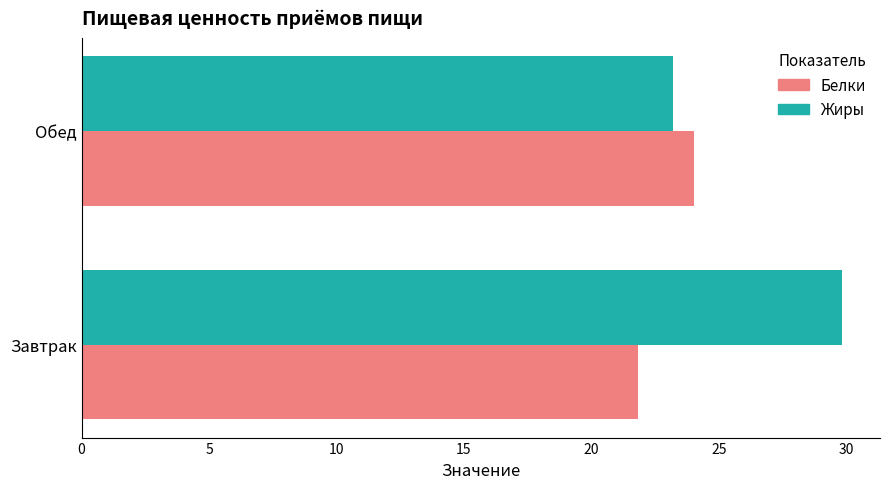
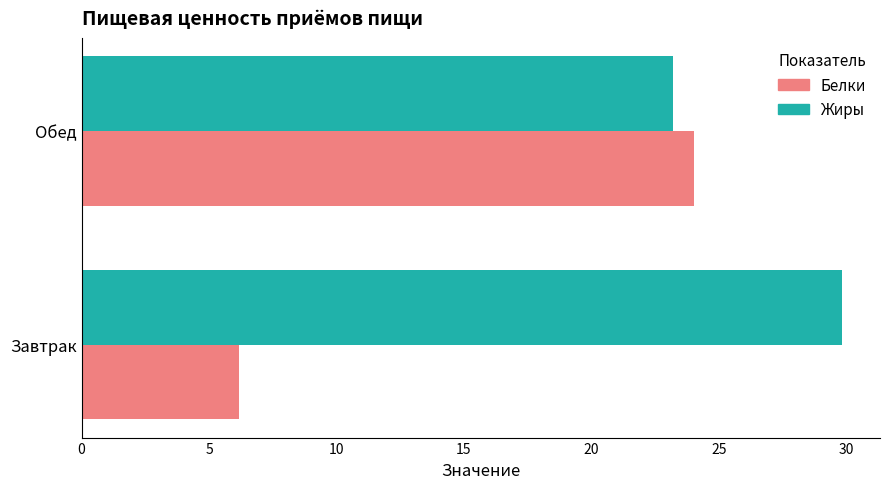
  {
    "Белки": {
      "Обед": 24.0,
-     "Завтрак": 21.8
+     "Завтрак": 6.2
    },
    "Жиры": {
      "Обед": 23.2,
      "Завтрак": 29.8
    }
  }
